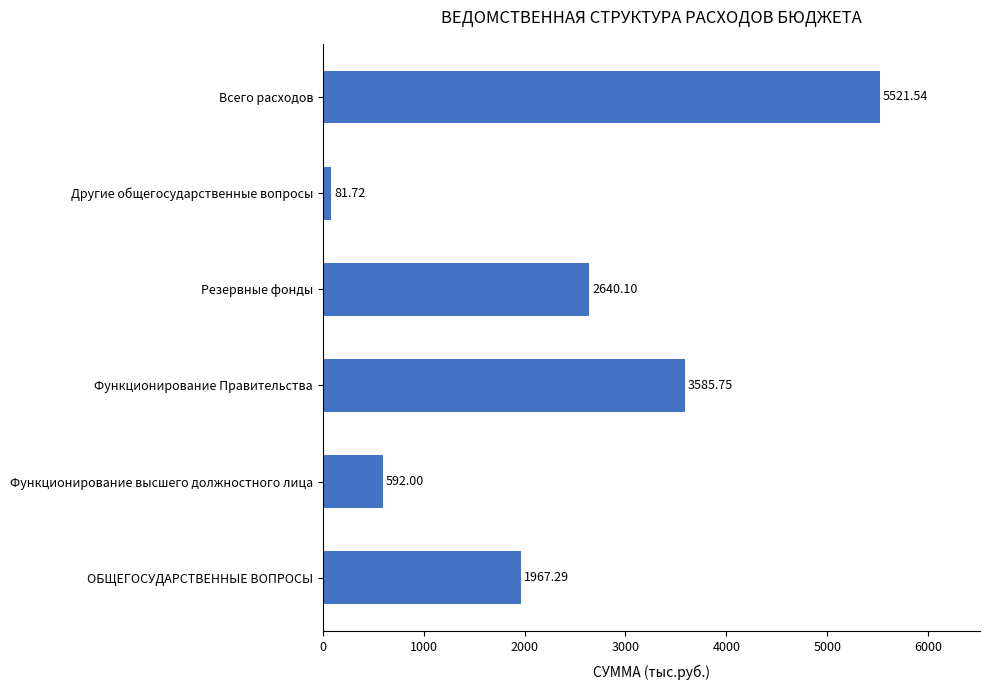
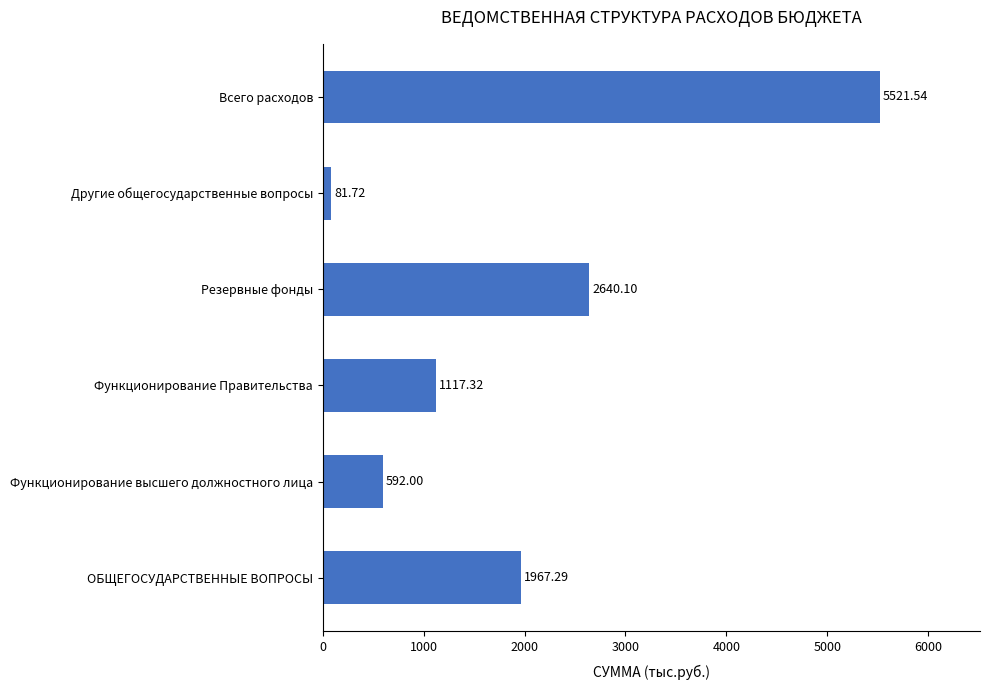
  {
    "Всего расходов": 5521.54,
    "Другие общегосударственные вопросы": 81.72,
    "Резервные фонды": 2640.10,
-   "Функционирование Правительства": 3585.75,
+   "Функционирование Правительства": 1117.32,
    "Функционирование высшего должностного лица": 592.00,
    "ОБЩЕГОСУДАРСТВЕННЫЕ ВОПРОСЫ": 1967.29
  }
